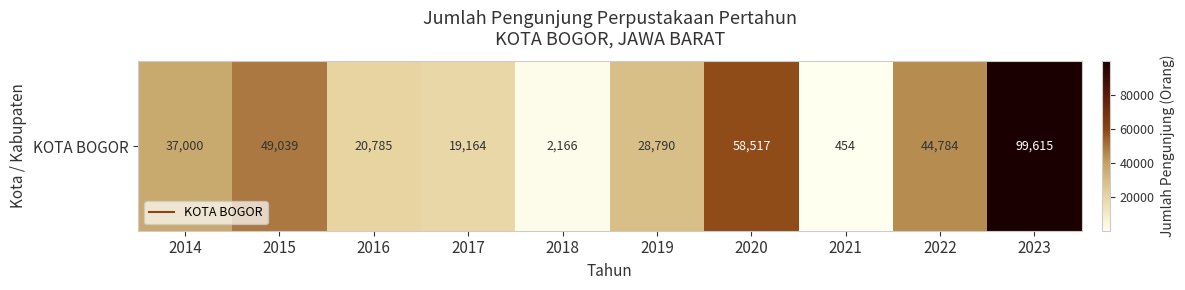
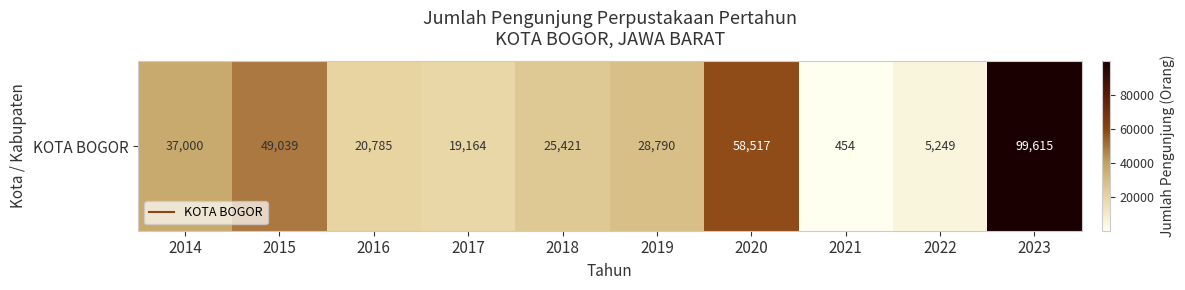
  {
    "KOTA BOGOR": {
      "2014": "37,000",
      "2015": "49,039",
      "2016": "20,785",
      "2017": "19,164",
-     "2018": "2,166",
+     "2018": "25,421",
      "2019": "28,790",
      "2020": "58,517",
      "2021": "454",
-     "2022": "44,784",
+     "2022": "5,249",
      "2023": "99,615"
    }
  }
